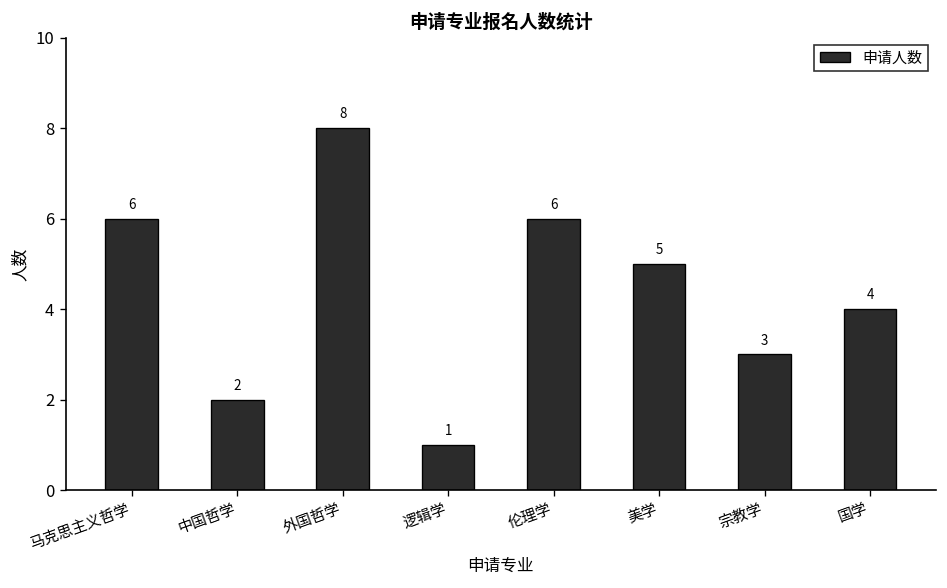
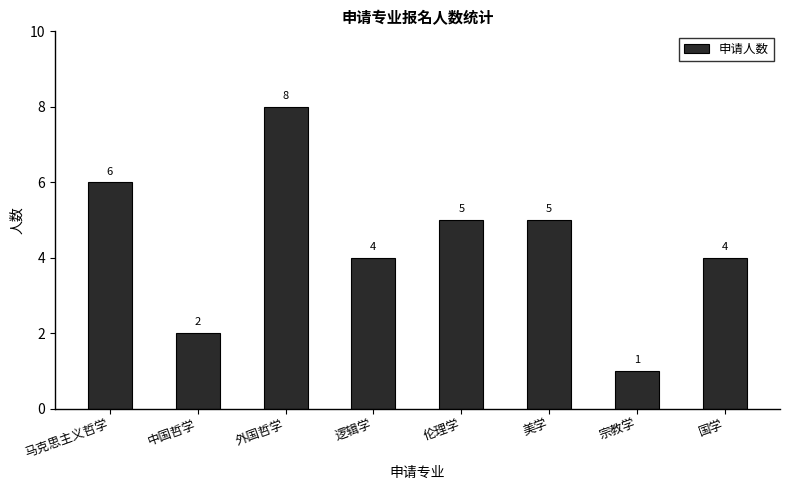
  {
    "马克思主义哲学": 6,
    "中国哲学": 2,
    "外国哲学": 8,
-   "逻辑学": 1,
-   "伦理学": 6,
+   "逻辑学": 4,
+   "伦理学": 5,
    "美学": 5,
-   "宗教学": 3,
+   "宗教学": 1,
    "国学": 4
  }
